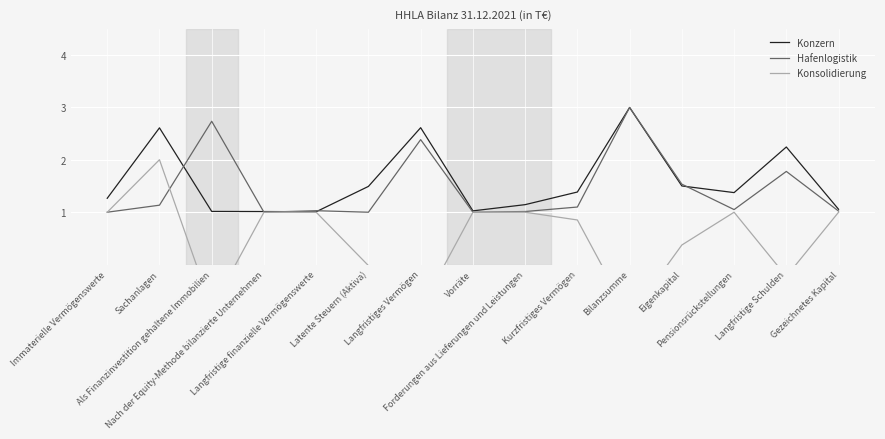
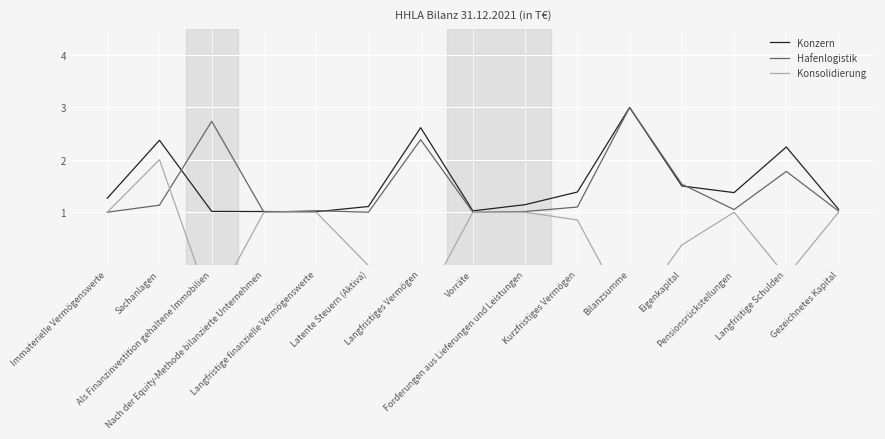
  {
    "Konzern": {
      "Immaterielle Vermögenswerte": 1.3,
-     "Sachanlagen": 2.6,
+     "Sachanlagen": 2.4,
      "Als Finanzinvestition gehaltene Immobilien": 1.0,
-     "Latente Steuern (Aktiva)": 1.5,
+     "Latente Steuern (Aktiva)": 1.1,
      "Langfristiges Vermögen": 2.6,
      "Forderungen aus Lieferungen und Leistungen": 1.1,
      "Kurzfristiges Vermögen": 1.4,
      "Pensionsrückstellungen": 1.4,
      "Langfristige Schulden": 2.2
    },
    "Hafenlogistik": {
      "Sachanlagen": 1.1,
      "Als Finanzinvestition gehaltene Immobilien": 2.7,
      "Latente Steuern (Aktiva)": 1.0,
      "Langfristiges Vermögen": 2.4,
      "Kurzfristiges Vermögen": 1.1,
      "Pensionsrückstellungen": 1.1,
      "Langfristige Schulden": 1.8
    },
    "Konsolidierung": {
      "Sachanlagen": 2.0,
      "Latente Steuern (Aktiva)": 0.0,
      "Kurzfristiges Vermögen": 0.9,
      "Eigenkapital": 0.4,
      "Pensionsrückstellungen": 1.0
    }
  }
